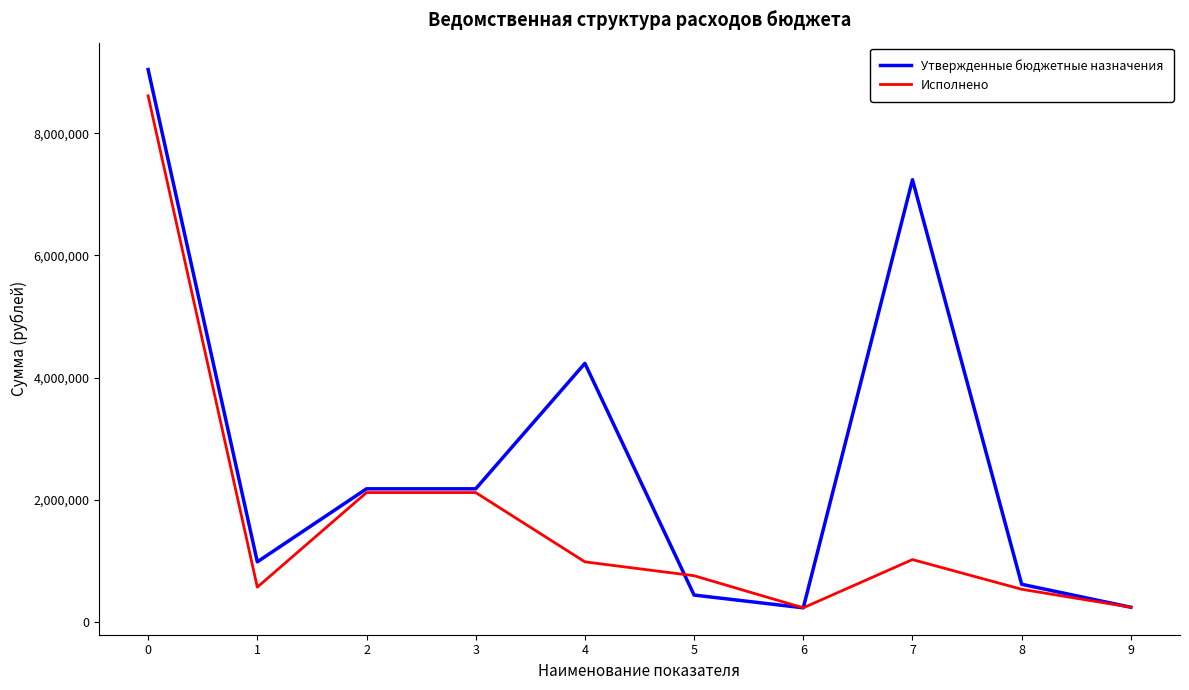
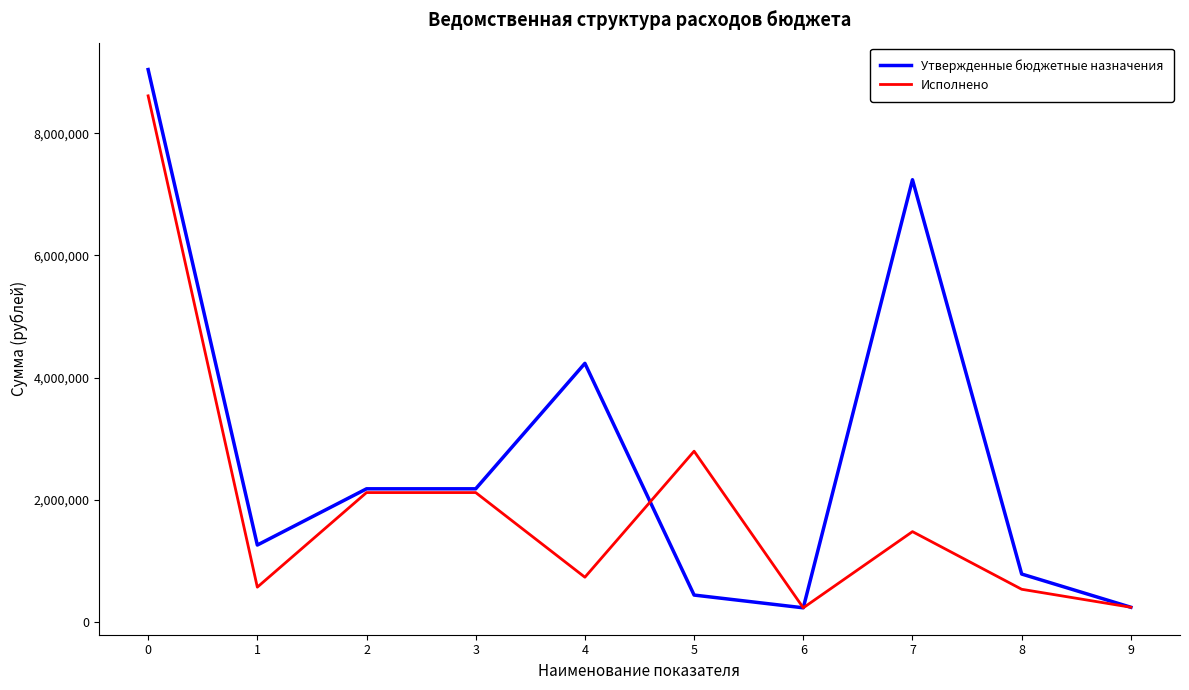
  {
    "Утвержденные бюджетные назначения": {
      "0": "9,000,000",
-     "1": "1,000,000",
+     "1": "1,300,000",
      "2": "2,200,000",
      "3": "2,200,000",
      "4": "4,200,000",
      "5": "400,000",
      "7": "7,200,000",
-     "8": "600,000"
+     "8": "800,000"
    },
    "Исполнено": {
      "0": "8,600,000",
      "1": "600,000",
      "2": "2,100,000",
      "3": "2,100,000",
-     "4": "1,000,000",
-     "5": "800,000",
-     "7": "1,000,000",
+     "4": "700,000",
+     "5": "2,800,000",
+     "7": "1,500,000",
      "8": "500,000"
    }
  }
